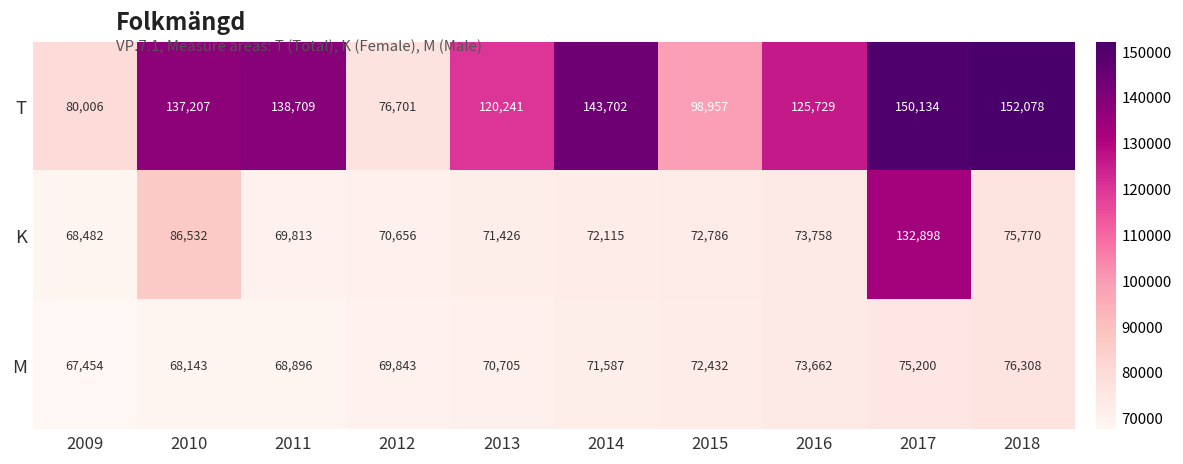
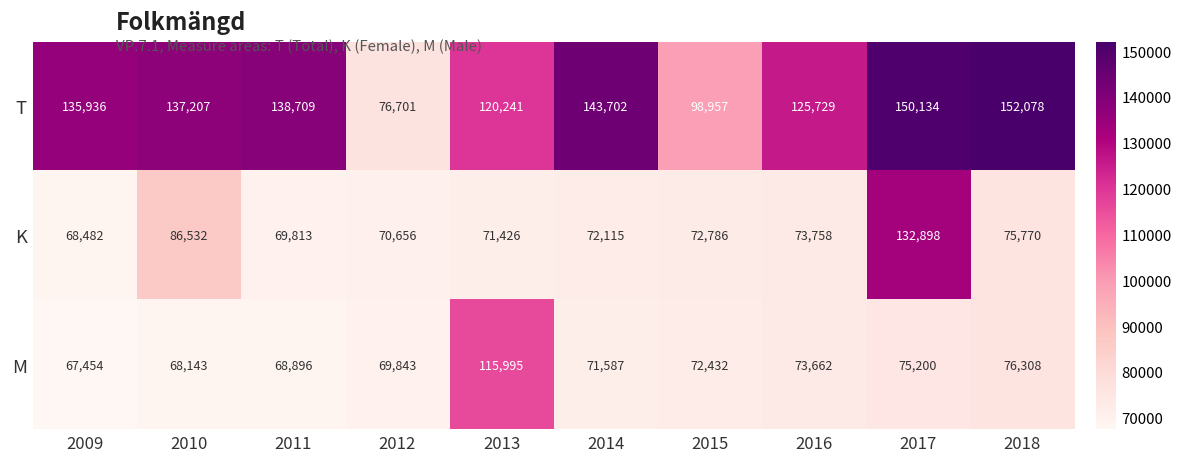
  {
    "T": {
-     "2009": "80,006",
+     "2009": "135,936",
      "2010": "137,207",
      "2011": "138,709",
      "2012": "76,701",
      "2013": "120,241",
      "2014": "143,702",
      "2015": "98,957",
      "2016": "125,729",
      "2017": "150,134",
      "2018": "152,078"
    },
    "K": {
      "2009": "68,482",
      "2010": "86,532",
      "2011": "69,813",
      "2012": "70,656",
      "2013": "71,426",
      "2014": "72,115",
      "2015": "72,786",
      "2016": "73,758",
      "2017": "132,898",
      "2018": "75,770"
    },
    "M": {
      "2009": "67,454",
      "2010": "68,143",
      "2011": "68,896",
      "2012": "69,843",
-     "2013": "70,705",
+     "2013": "115,995",
      "2014": "71,587",
      "2015": "72,432",
      "2016": "73,662",
      "2017": "75,200",
      "2018": "76,308"
    }
  }
